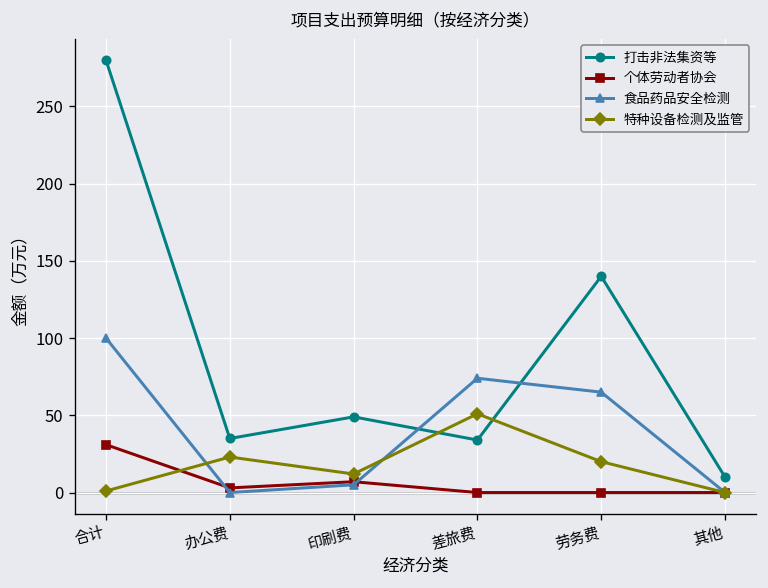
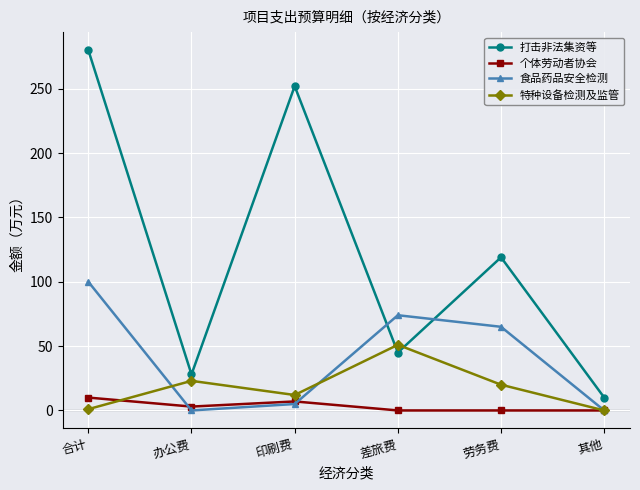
  {
    "打击非法集资等": {
      "合计": 280,
-     "办公费": 35,
-     "印刷费": 49,
-     "差旅费": 34,
-     "劳务费": 140,
+     "办公费": 28,
+     "印刷费": 252,
+     "差旅费": 45,
+     "劳务费": 119,
      "其他": 10
    },
    "个体劳动者协会": {
-     "合计": 31,
+     "合计": 10,
      "办公费": 3,
      "印刷费": 7,
      "差旅费": 0,
      "劳务费": 0
    },
    "食品药品安全检测": {
      "合计": 100,
      "办公费": 0,
      "印刷费": 5,
      "差旅费": 74,
      "劳务费": 65
    },
    "特种设备检测及监管": {
      "合计": 1,
      "办公费": 23,
      "印刷费": 12,
      "差旅费": 51,
      "劳务费": 20
    }
  }
